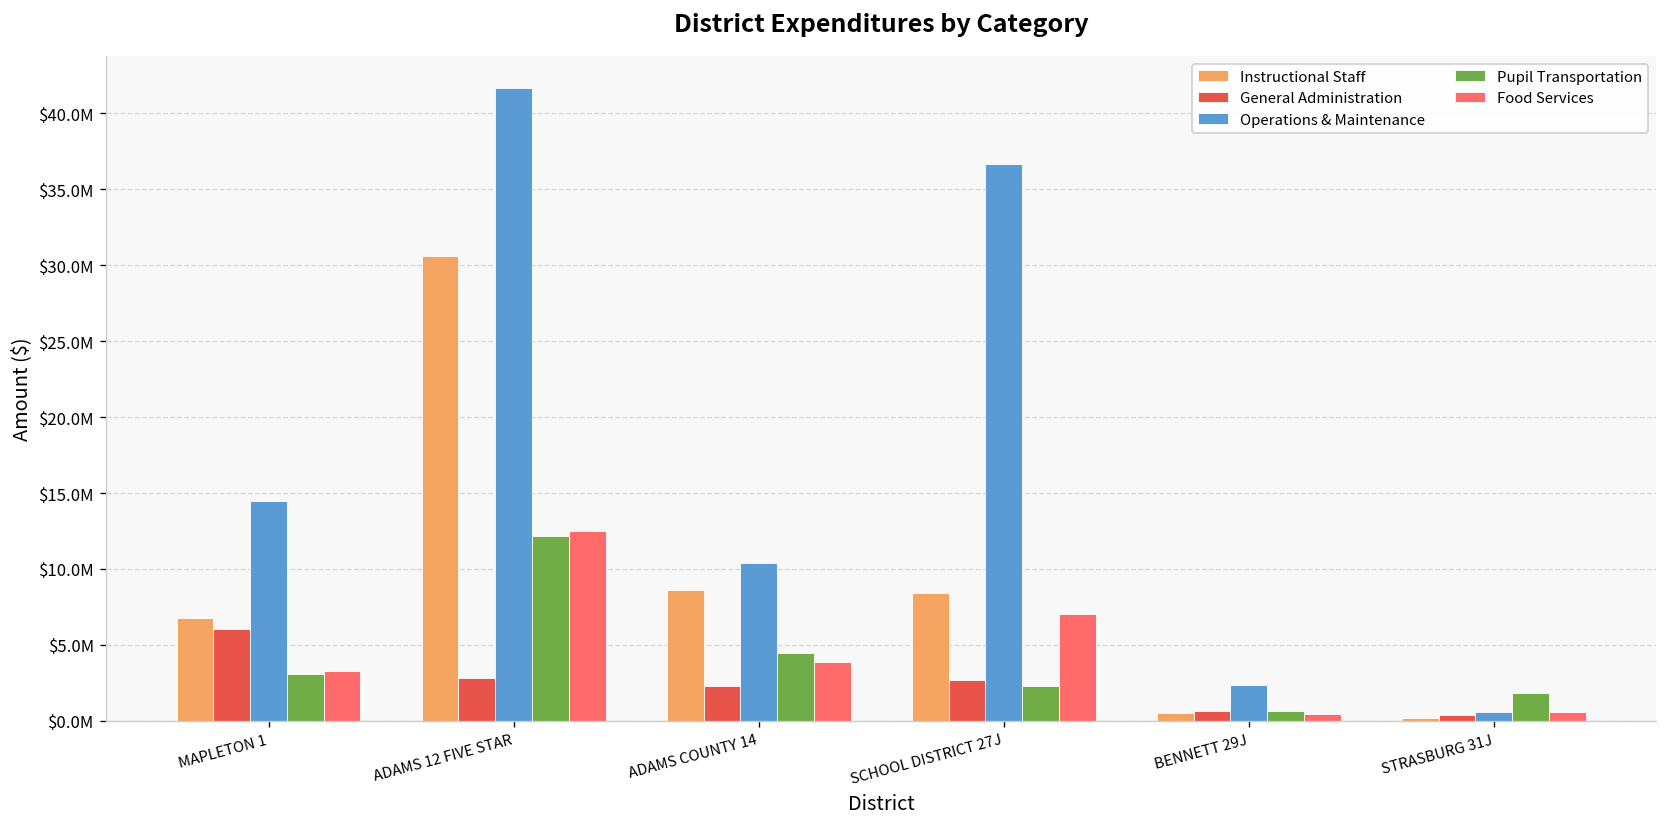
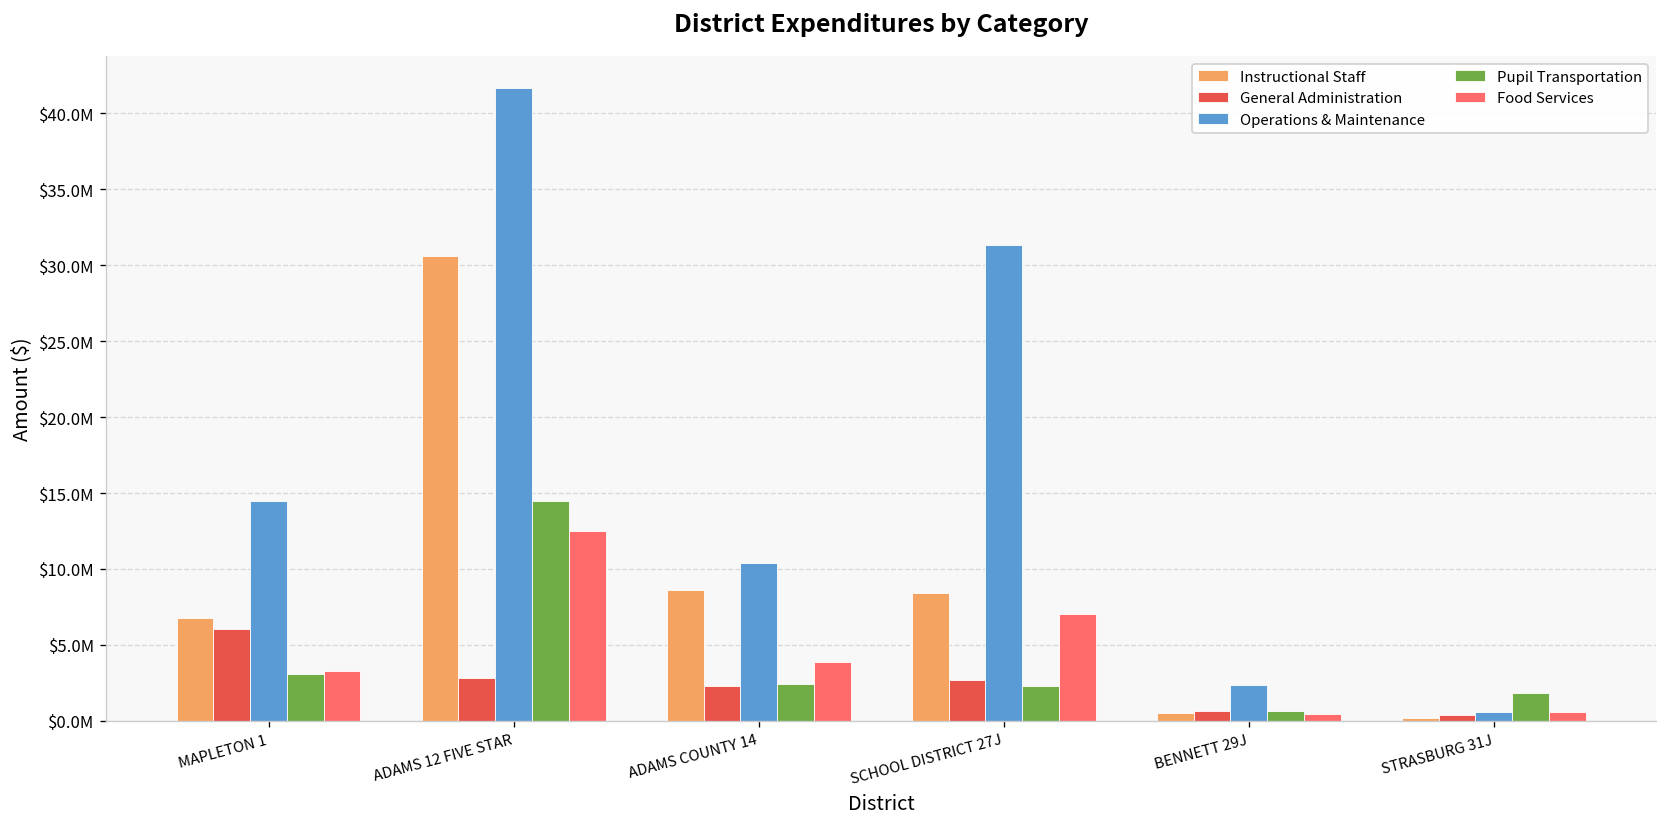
  {
    "Operations & Maintenance": {
      "MAPLETON 1": "$14500000",
      "ADAMS 12 FIVE STAR": "$41700000",
      "ADAMS COUNTY 14": "$10400000",
-     "SCHOOL DISTRICT 27J": "$36600000",
+     "SCHOOL DISTRICT 27J": "$31300000",
      "BENNETT 29J": "$2400000",
      "STRASBURG 31J": "$600000"
    },
    "Pupil Transportation": {
      "MAPLETON 1": "$3100000",
-     "ADAMS 12 FIVE STAR": "$12100000",
-     "ADAMS COUNTY 14": "$4500000",
+     "ADAMS 12 FIVE STAR": "$14500000",
+     "ADAMS COUNTY 14": "$2400000",
      "SCHOOL DISTRICT 27J": "$2300000",
      "BENNETT 29J": "$700000",
      "STRASBURG 31J": "$1800000"
    }
  }
